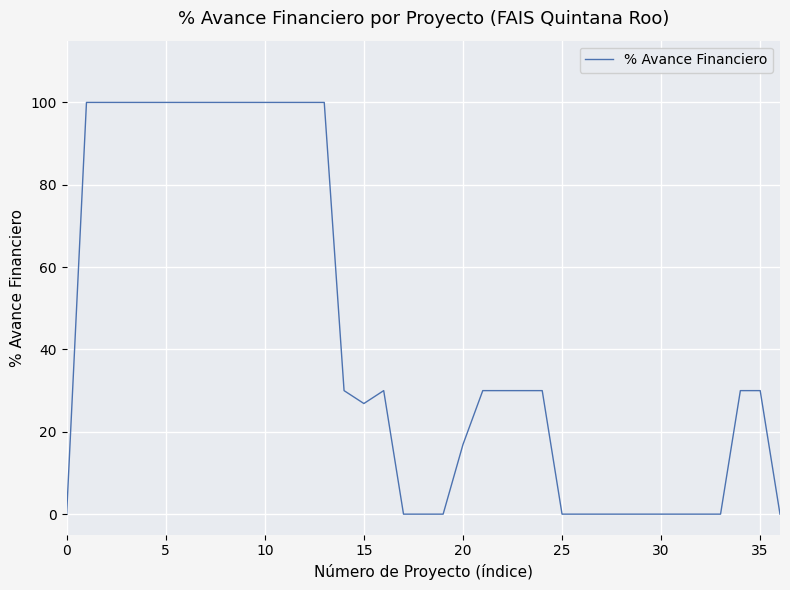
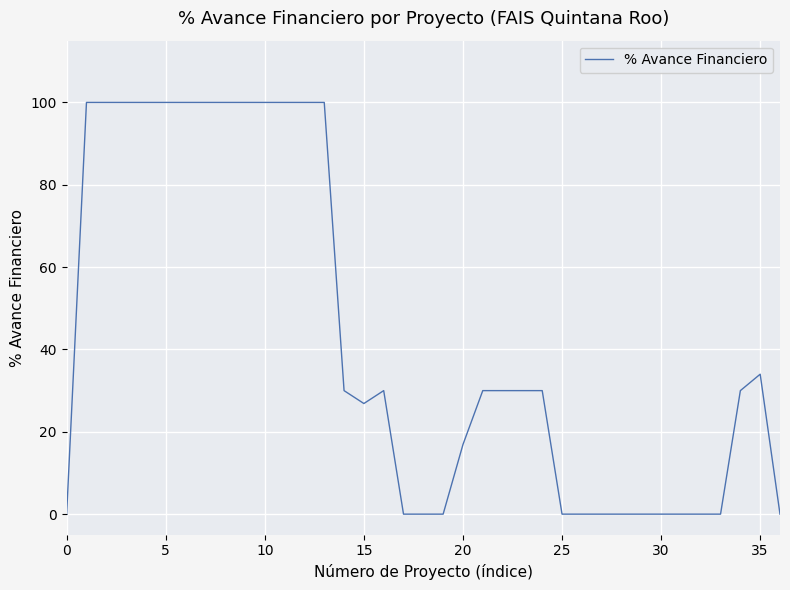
  {
    "0": 0,
    "5": 100,
    "10": 100,
    "15": 27,
    "20": 17,
    "25": 0,
    "30": 0,
-   "35": 30
+   "35": 34
  }
